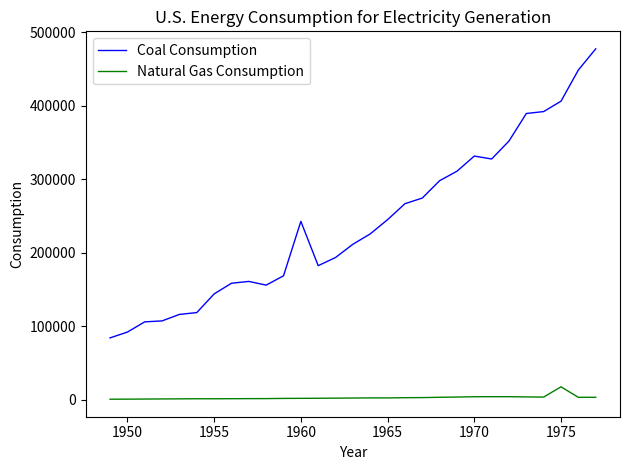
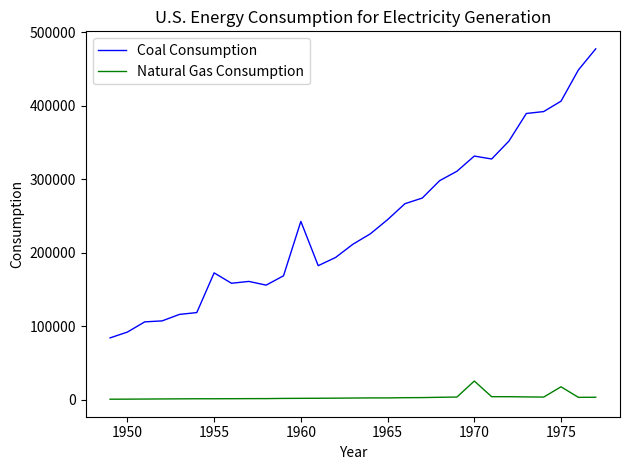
  {
    "Coal Consumption": {
      "1950": 90000,
-     "1955": 140000,
+     "1955": 170000,
      "1960": 240000,
      "1965": 240000,
      "1970": 330000,
      "1975": 410000
    },
    "Natural Gas Consumption": {
      "1950": 0,
      "1955": 0,
      "1960": 0,
      "1965": 0,
-     "1970": 0,
+     "1970": 30000,
      "1975": 20000
    }
  }
